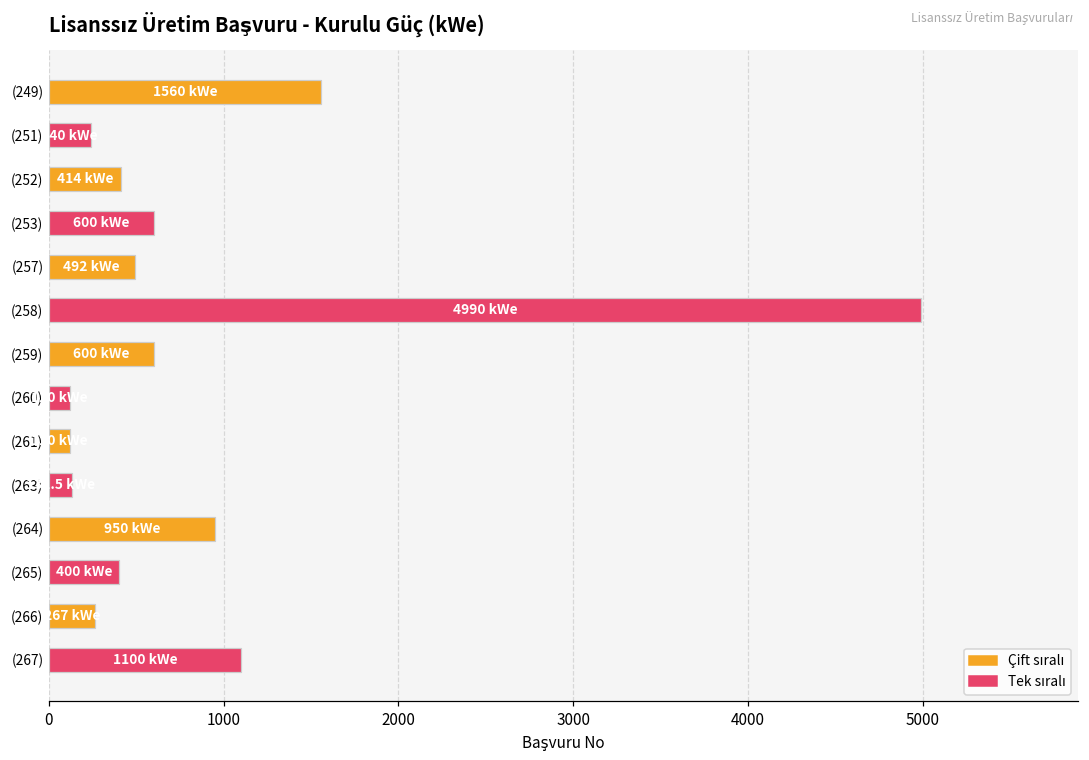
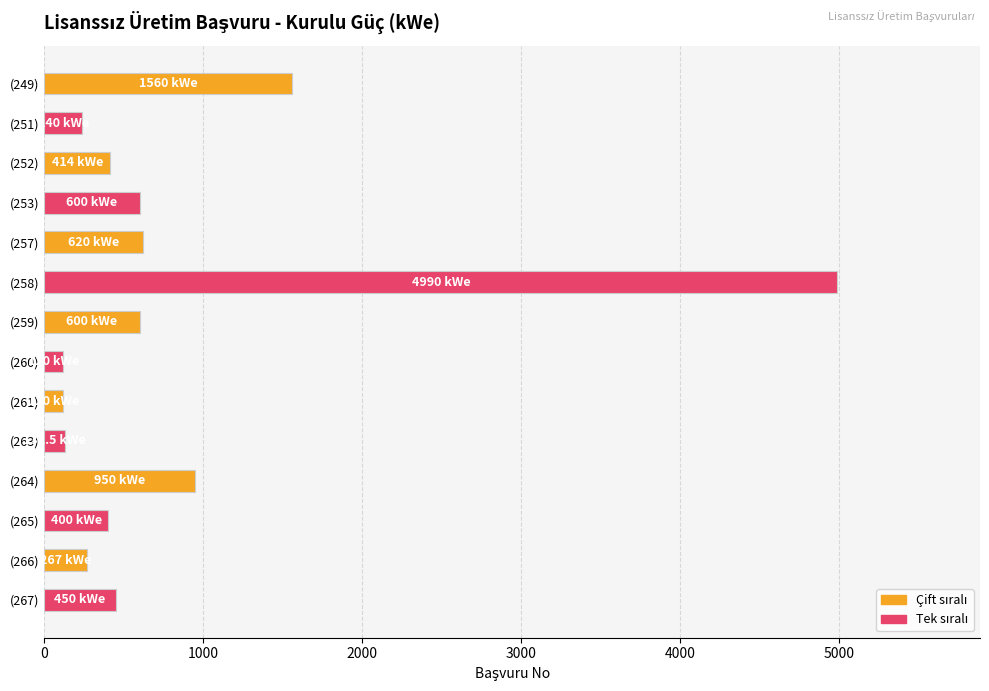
  {
    "(249)": 1560,
    "(251)": 240,
    "(252)": 414,
    "(253)": 600,
-   "(257)": 492,
+   "(257)": 620,
    "(258)": 4990,
    "(259)": 600,
    "(264)": 950,
    "(265)": 400,
    "(266)": 267,
-   "(267)": 1100
+   "(267)": 450
  }
